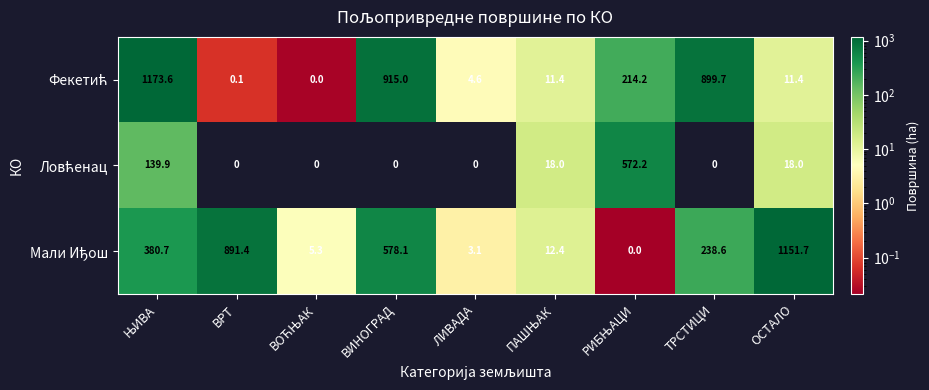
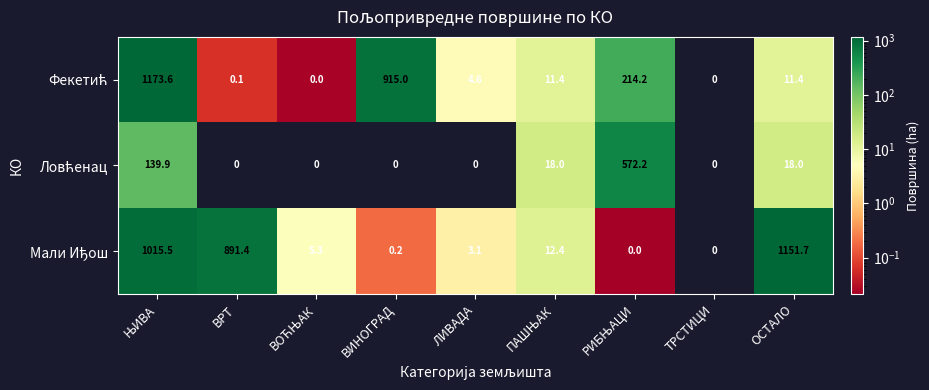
  {
    "Фекетић": {
      "ЊИВА": 1173.6,
      "ВРТ": 0.1,
      "ВОЋЊАК": 0.0,
      "ВИНОГРАД": 915.0,
      "ЛИВАДА": 4.6,
      "ПАШЊАК": 11.4,
      "РИБЊАЦИ": 214.2,
-     "ТРСТИЦИ": 899.7,
+     "ТРСТИЦИ": 0,
      "ОСТАЛО": 11.4
    },
    "Ловћенац": {
      "ЊИВА": 139.9,
      "ВРТ": 0,
      "ВОЋЊАК": 0,
      "ВИНОГРАД": 0,
      "ЛИВАДА": 0,
      "ПАШЊАК": 18.0,
      "РИБЊАЦИ": 572.2,
      "ТРСТИЦИ": 0,
      "ОСТАЛО": 18.0
    },
    "Мали Иђош": {
-     "ЊИВА": 380.7,
+     "ЊИВА": 1015.5,
      "ВРТ": 891.4,
      "ВОЋЊАК": 5.3,
-     "ВИНОГРАД": 578.1,
+     "ВИНОГРАД": 0.2,
      "ЛИВАДА": 3.1,
      "ПАШЊАК": 12.4,
      "РИБЊАЦИ": 0.0,
-     "ТРСТИЦИ": 238.6,
+     "ТРСТИЦИ": 0,
      "ОСТАЛО": 1151.7
    }
  }
